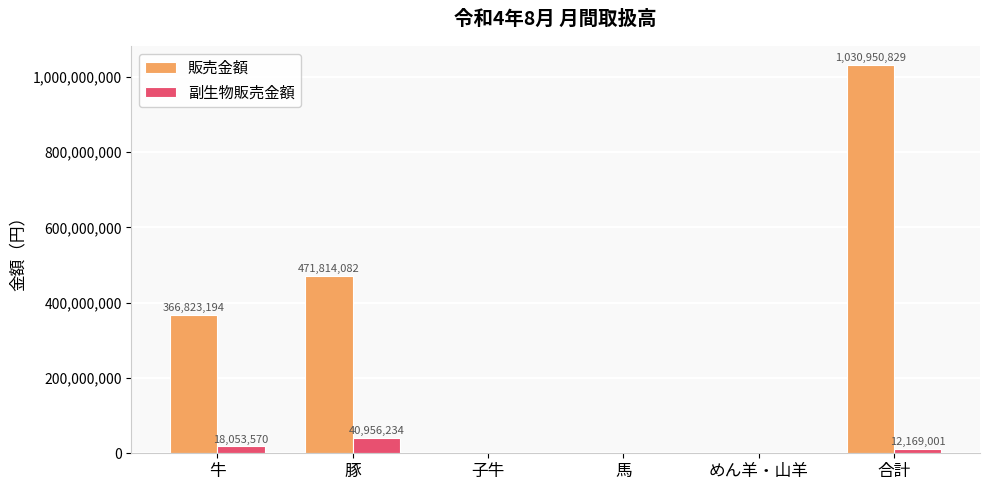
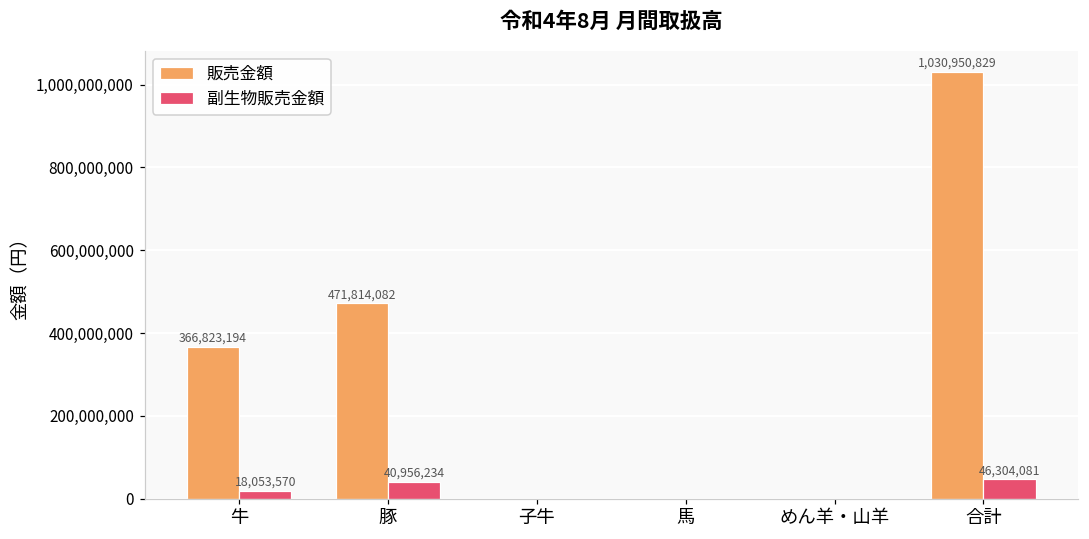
  {
    "販売金額": {
      "牛": "366,823,194",
      "豚": "471,814,082",
      "合計": "1,030,950,829"
    },
    "副生物販売金額": {
      "牛": "18,053,570",
      "豚": "40,956,234",
-     "合計": "12,169,001"
+     "合計": "46,304,081"
    }
  }
